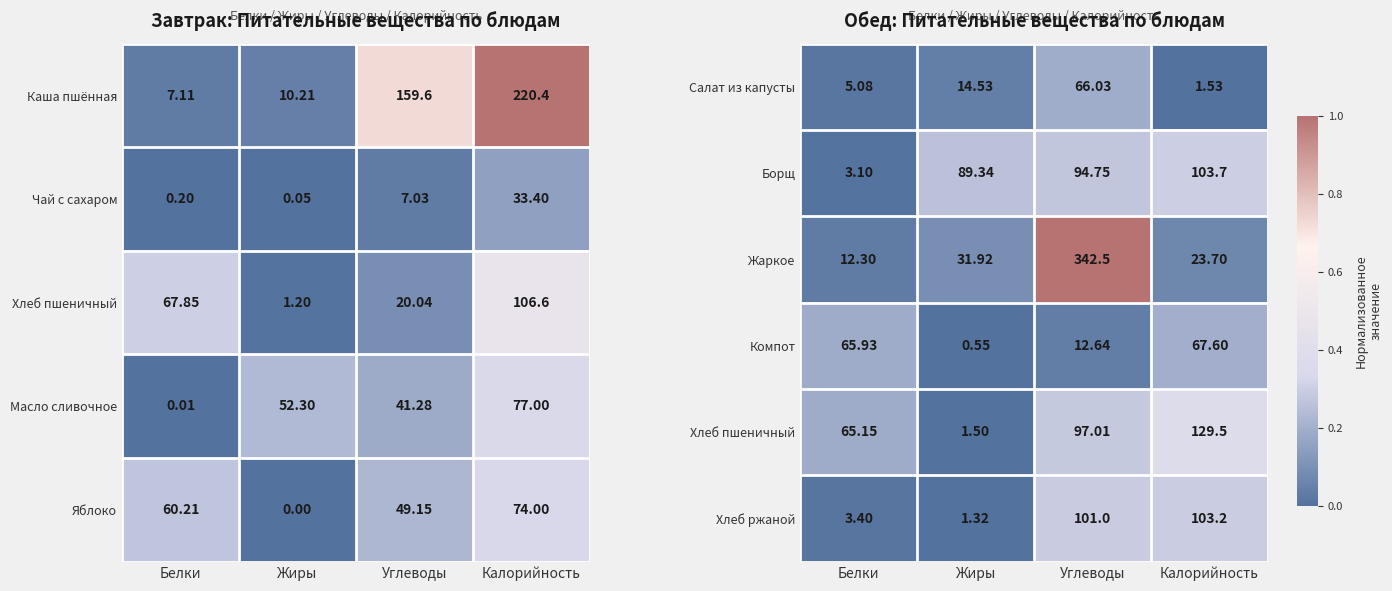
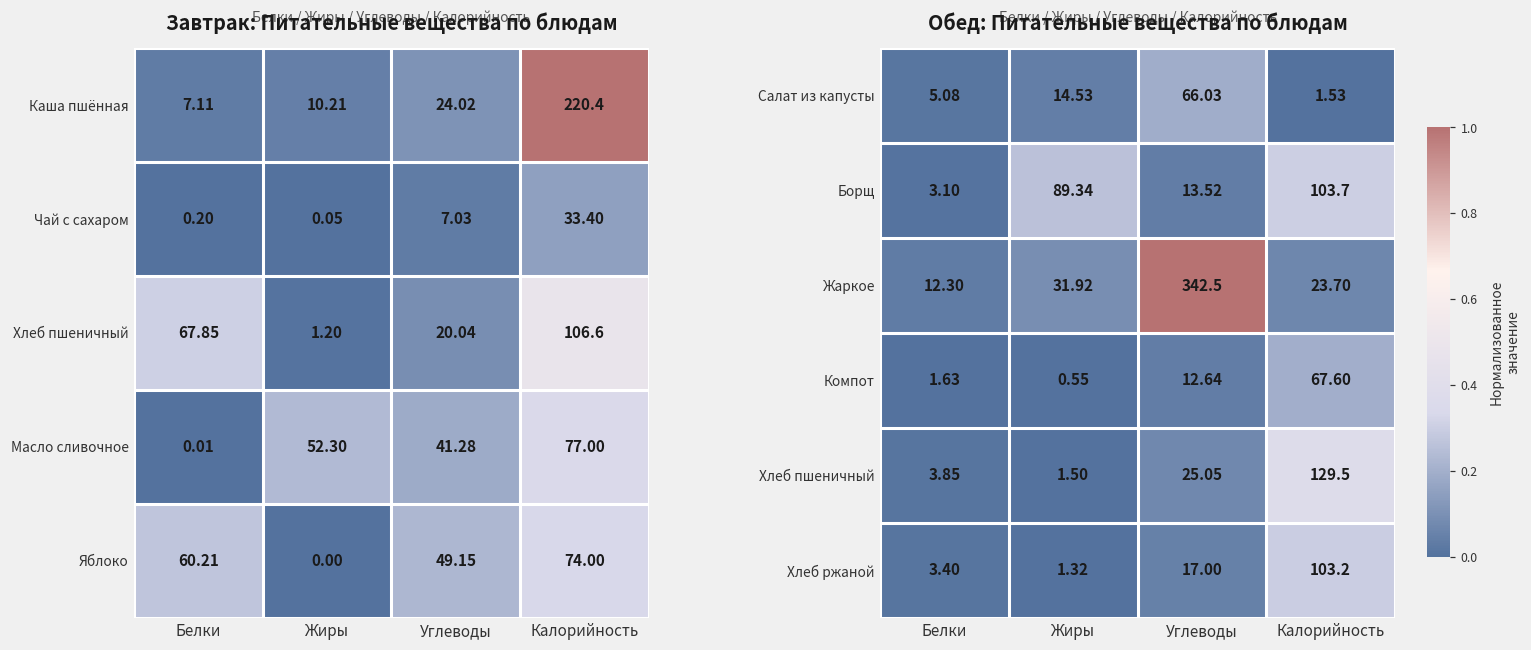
  {
    "Завтрак: Питательные вещества по блюдам": {
      "Каша пшённая": {
        "Белки": 7.11,
        "Жиры": 10.21,
-       "Углеводы": 159.6,
+       "Углеводы": 24.02,
        "Калорийность": 220.4
      },
      "Чай с сахаром": {
        "Белки": 0.20,
        "Жиры": 0.05,
        "Углеводы": 7.03,
        "Калорийность": 33.40
      },
      "Хлеб пшеничный": {
        "Белки": 67.85,
        "Жиры": 1.20,
        "Углеводы": 20.04,
        "Калорийность": 106.6
      },
      "Масло сливочное": {
        "Белки": 0.01,
        "Жиры": 52.30,
        "Углеводы": 41.28,
        "Калорийность": 77.00
      },
      "Яблоко": {
        "Белки": 60.21,
        "Жиры": 0.00,
        "Углеводы": 49.15,
        "Калорийность": 74.00
      }
    },
    "Обед: Питательные вещества по блюдам": {
      "Салат из капусты": {
        "Белки": 5.08,
        "Жиры": 14.53,
        "Углеводы": 66.03,
        "Калорийность": 1.53
      },
      "Борщ": {
        "Белки": 3.10,
        "Жиры": 89.34,
-       "Углеводы": 94.75,
+       "Углеводы": 13.52,
        "Калорийность": 103.7
      },
      "Жаркое": {
        "Белки": 12.30,
        "Жиры": 31.92,
        "Углеводы": 342.5,
        "Калорийность": 23.70
      },
      "Компот": {
-       "Белки": 65.93,
+       "Белки": 1.63,
        "Жиры": 0.55,
        "Углеводы": 12.64,
        "Калорийность": 67.60
      },
      "Хлеб пшеничный": {
-       "Белки": 65.15,
+       "Белки": 3.85,
        "Жиры": 1.50,
-       "Углеводы": 97.01,
+       "Углеводы": 25.05,
        "Калорийность": 129.5
      },
      "Хлеб ржаной": {
        "Белки": 3.40,
        "Жиры": 1.32,
-       "Углеводы": 101.0,
+       "Углеводы": 17.00,
        "Калорийность": 103.2
      }
    }
  }
